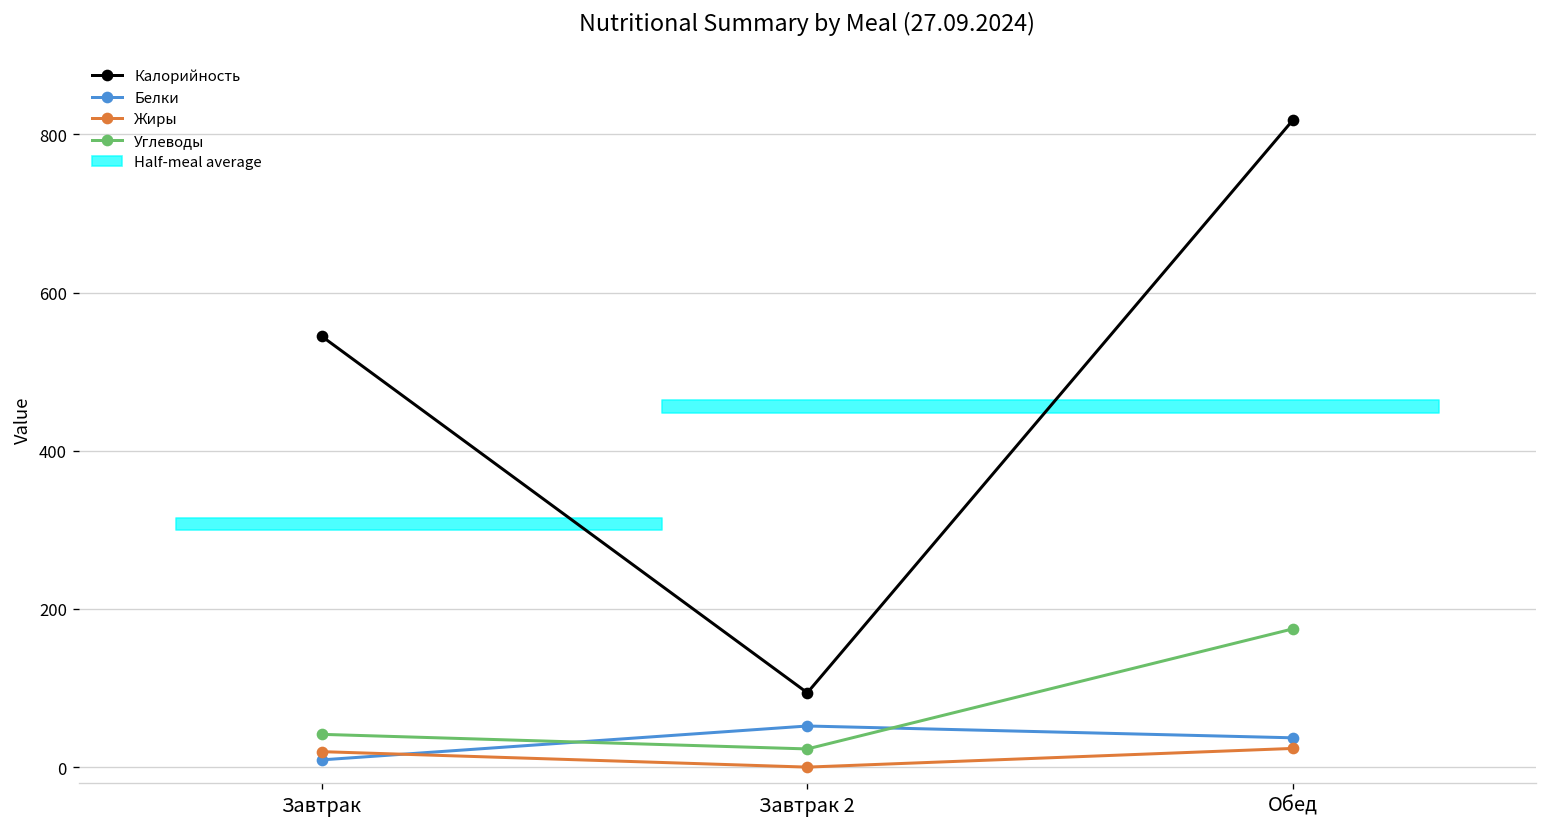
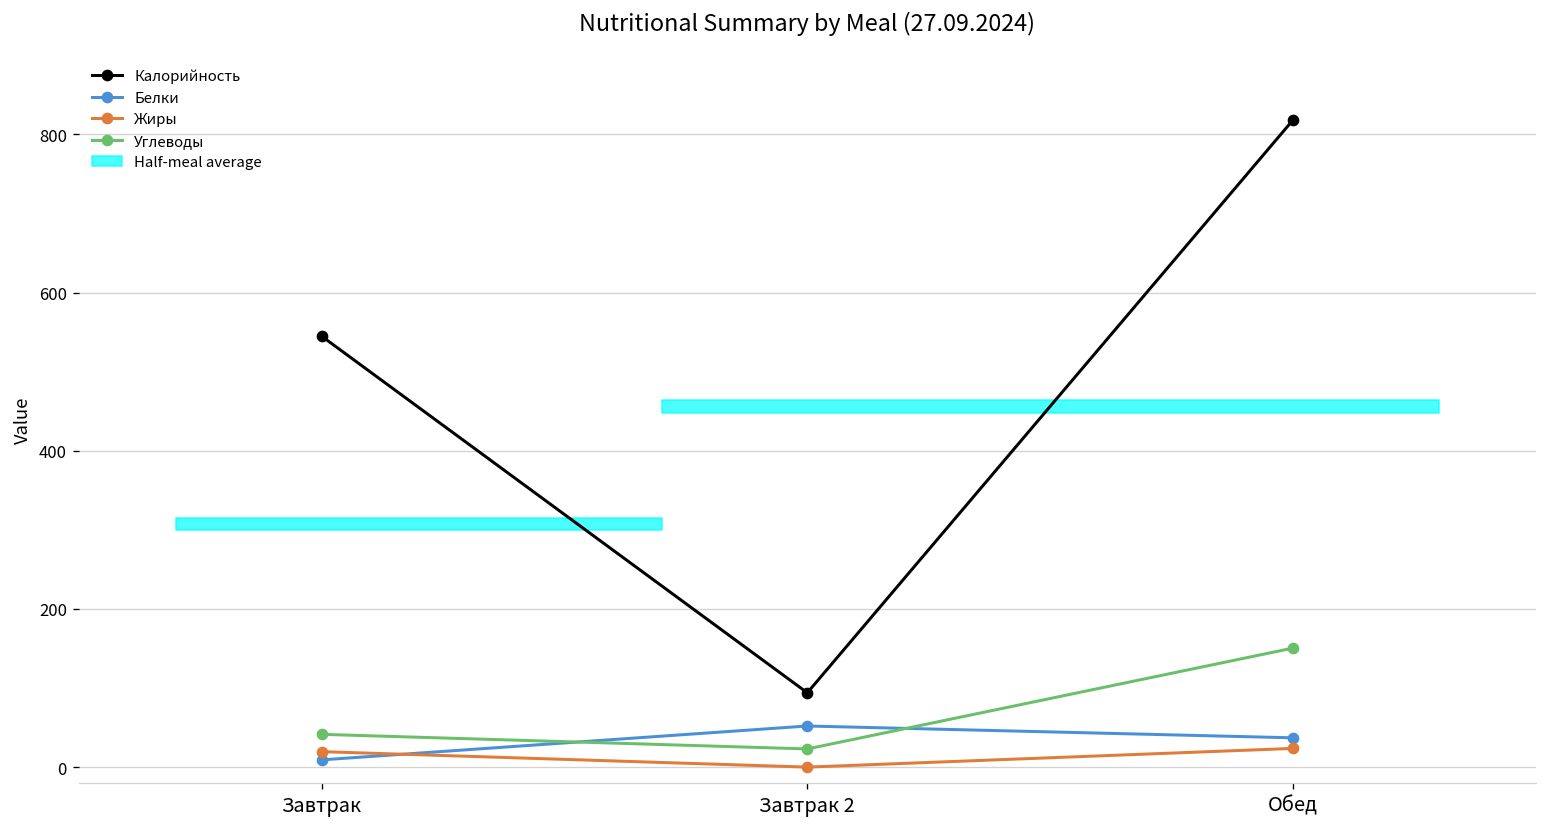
  {
    "Калорийность": {
      "Завтрак": 550,
      "Завтрак 2": 90,
      "Обед": 820
    },
    "Белки": {
      "Завтрак": 10,
      "Завтрак 2": 50,
      "Обед": 40
    },
    "Жиры": {
      "Завтрак": 20,
      "Завтрак 2": 0,
      "Обед": 20
    },
    "Углеводы": {
      "Завтрак": 40,
      "Завтрак 2": 20,
-     "Обед": 170
+     "Обед": 150
    }
  }
